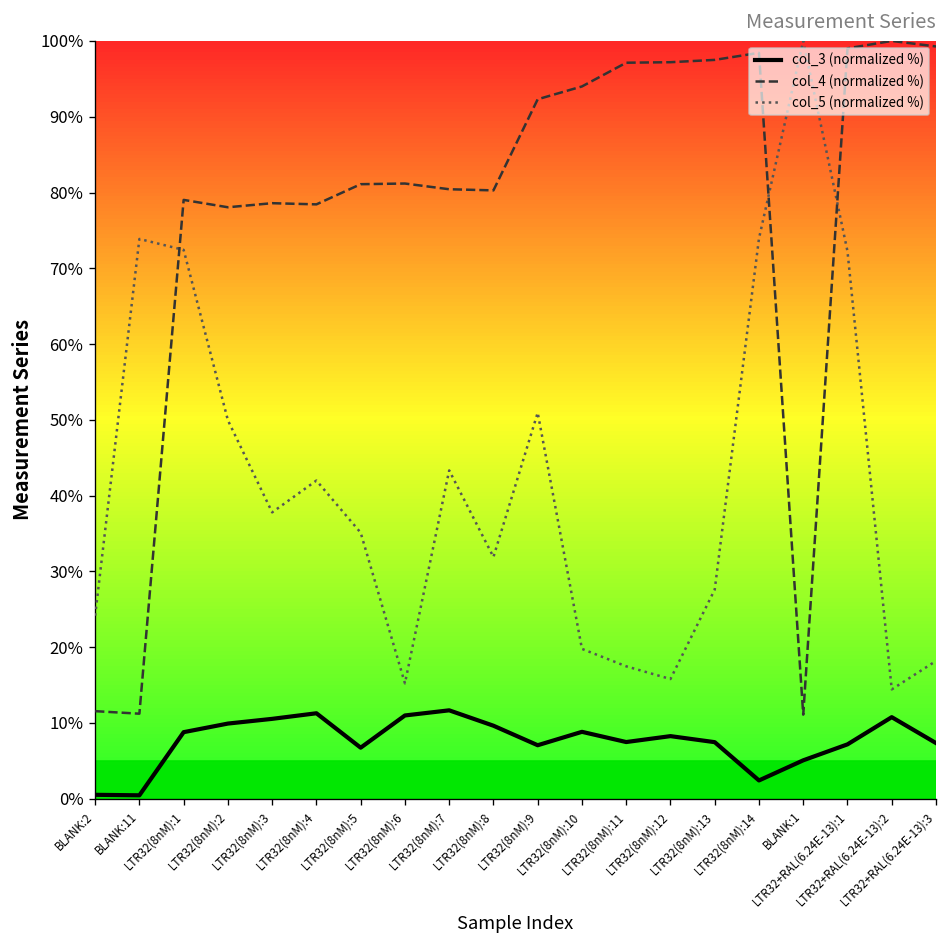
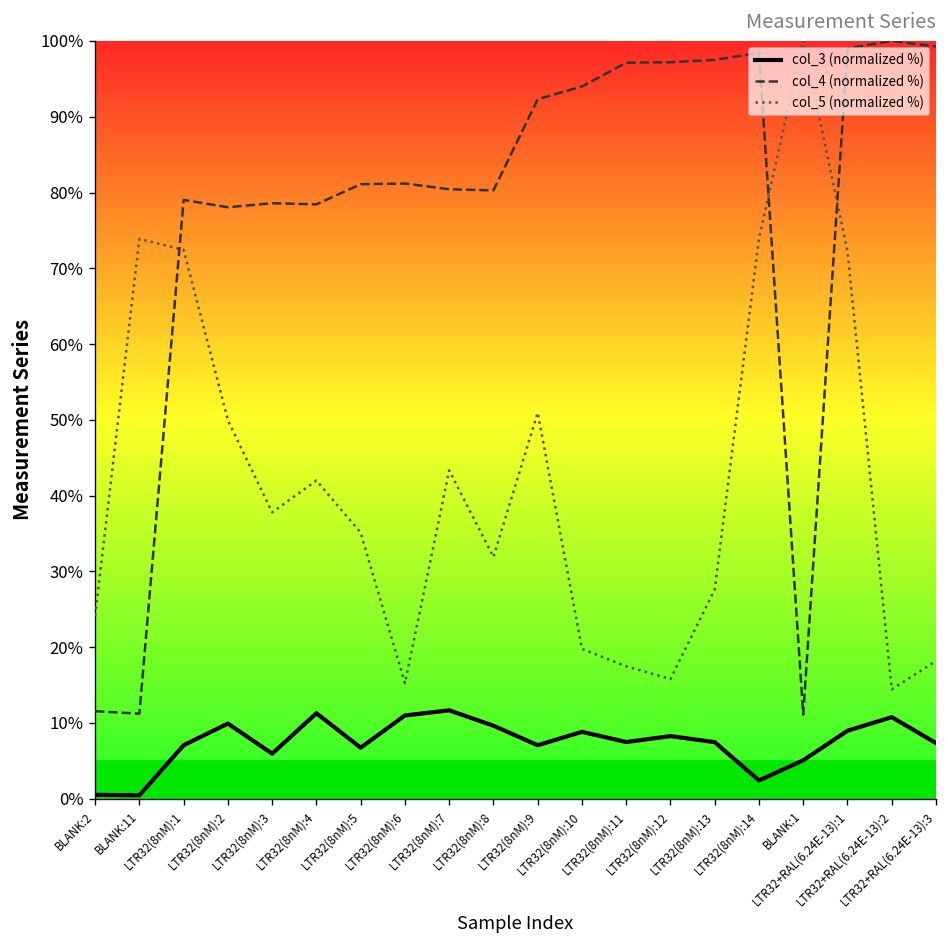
  {
    "col_3 (normalized %)": {
      "BLANK:2": "1%",
      "BLANK:11": "0%",
-     "LTR32(8nM):1": "9%",
+     "LTR32(8nM):1": "7%",
      "LTR32(8nM):2": "10%",
-     "LTR32(8nM):3": "11%",
+     "LTR32(8nM):3": "6%",
      "LTR32(8nM):4": "11%",
      "LTR32(8nM):5": "7%",
      "LTR32(8nM):6": "11%",
      "LTR32(8nM):7": "12%",
      "LTR32(8nM):8": "10%",
      "LTR32(8nM):9": "7%",
      "LTR32(8nM):10": "9%",
      "LTR32(8nM):11": "7%",
      "LTR32(8nM):12": "8%",
      "LTR32(8nM):13": "7%",
      "LTR32(8nM):14": "2%",
      "BLANK:1": "5%",
-     "LTR32+RAL(6.24E-13):1": "7%",
+     "LTR32+RAL(6.24E-13):1": "9%",
      "LTR32+RAL(6.24E-13):2": "11%",
      "LTR32+RAL(6.24E-13):3": "7%"
    }
  }
